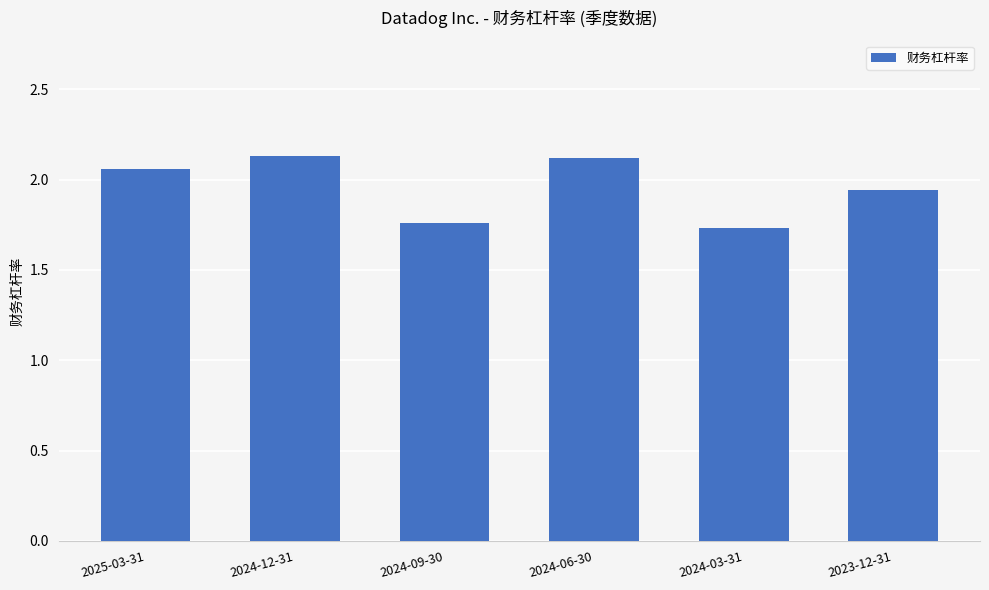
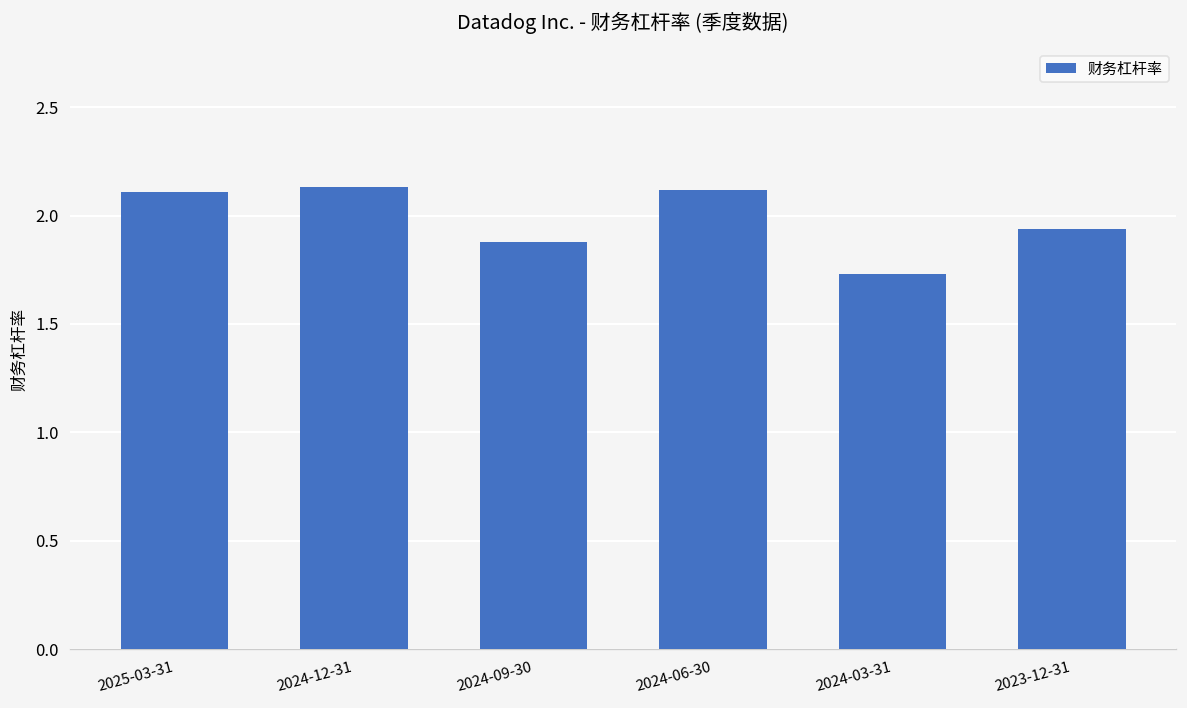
  {
-   "2025-03-31": 2.06,
+   "2025-03-31": 2.11,
    "2024-12-31": 2.13,
-   "2024-09-30": 1.76,
+   "2024-09-30": 1.88,
    "2024-06-30": 2.12,
    "2024-03-31": 1.73,
    "2023-12-31": 1.94
  }
